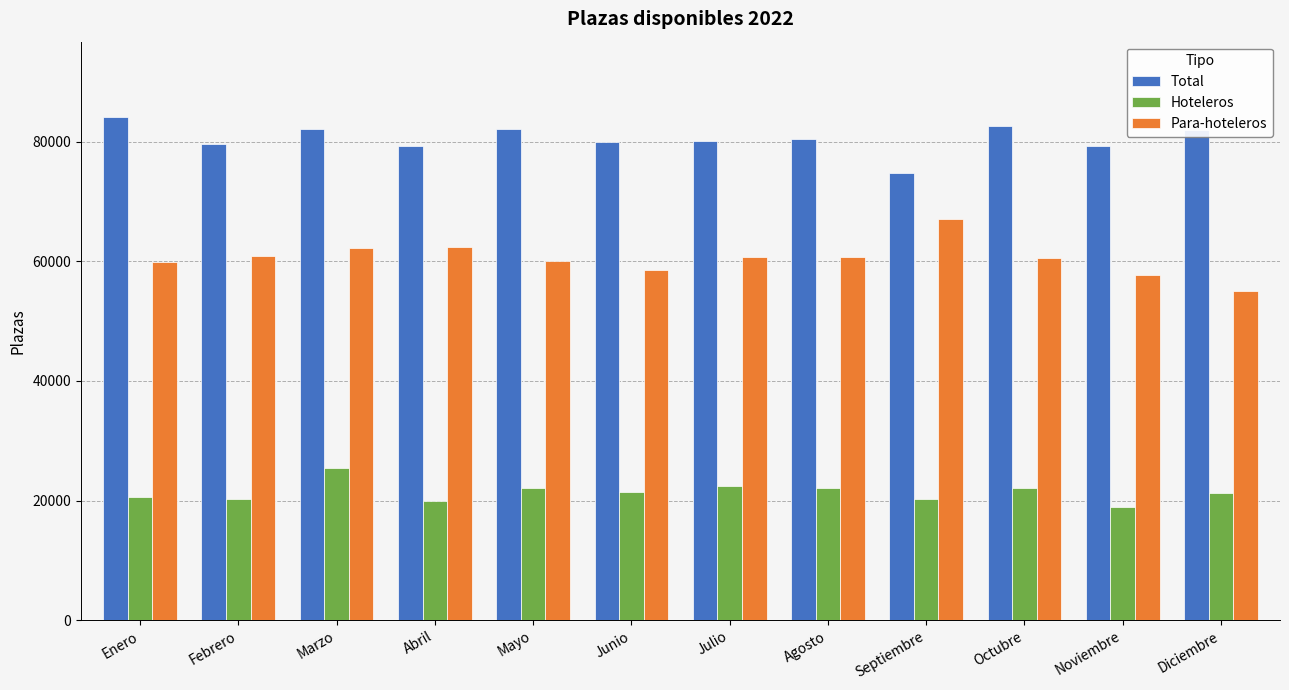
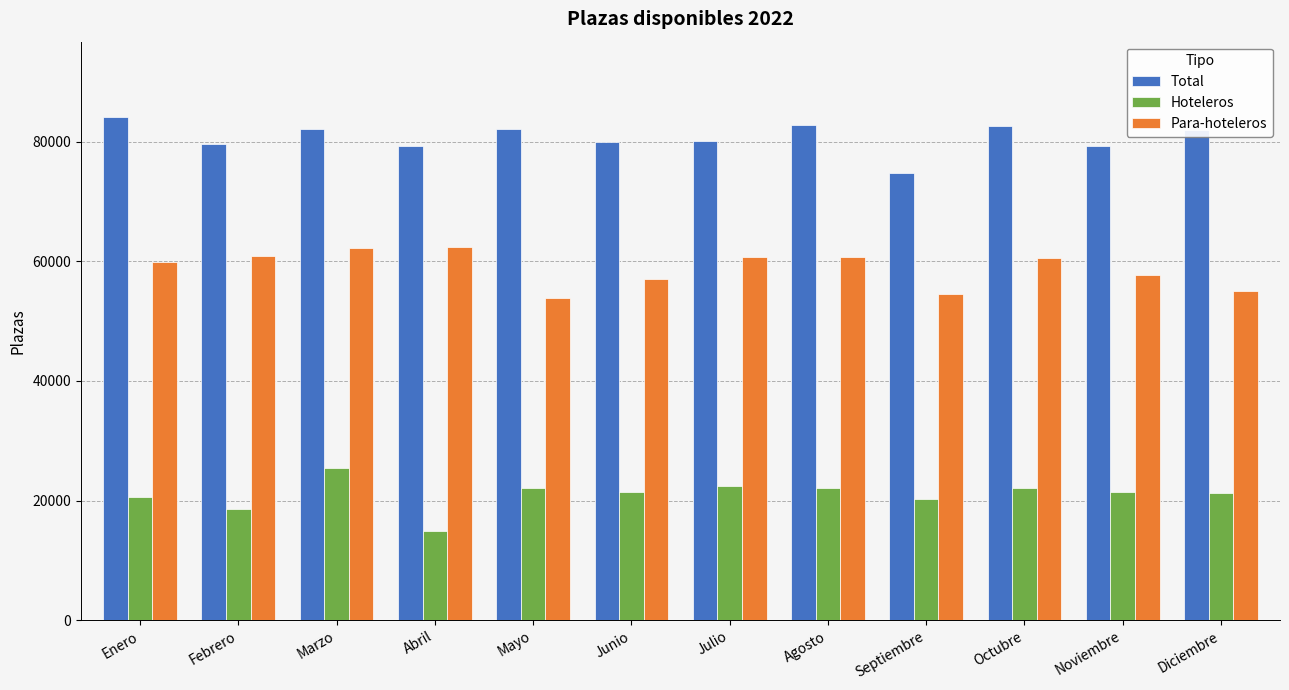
  {
    "Total": {
      "Enero": 84000,
      "Febrero": 80000,
      "Marzo": 82000,
      "Abril": 79000,
      "Mayo": 82000,
      "Junio": 80000,
      "Julio": 80000,
-     "Agosto": 81000,
+     "Agosto": 83000,
      "Septiembre": 75000,
      "Octubre": 83000,
      "Noviembre": 79000
    },
    "Hoteleros": {
      "Enero": 21000,
-     "Febrero": 20000,
+     "Febrero": 19000,
      "Marzo": 25000,
-     "Abril": 20000,
+     "Abril": 15000,
      "Mayo": 22000,
      "Junio": 21000,
      "Julio": 22000,
      "Agosto": 22000,
      "Septiembre": 20000,
      "Octubre": 22000,
-     "Noviembre": 19000,
+     "Noviembre": 21000,
      "Diciembre": 21000
    },
    "Para-hoteleros": {
      "Enero": 60000,
      "Febrero": 61000,
      "Marzo": 62000,
      "Abril": 62000,
-     "Mayo": 60000,
-     "Junio": 59000,
+     "Mayo": 54000,
+     "Junio": 57000,
      "Julio": 61000,
      "Agosto": 61000,
-     "Septiembre": 67000,
+     "Septiembre": 55000,
      "Octubre": 61000,
      "Noviembre": 58000,
      "Diciembre": 55000
    }
  }
